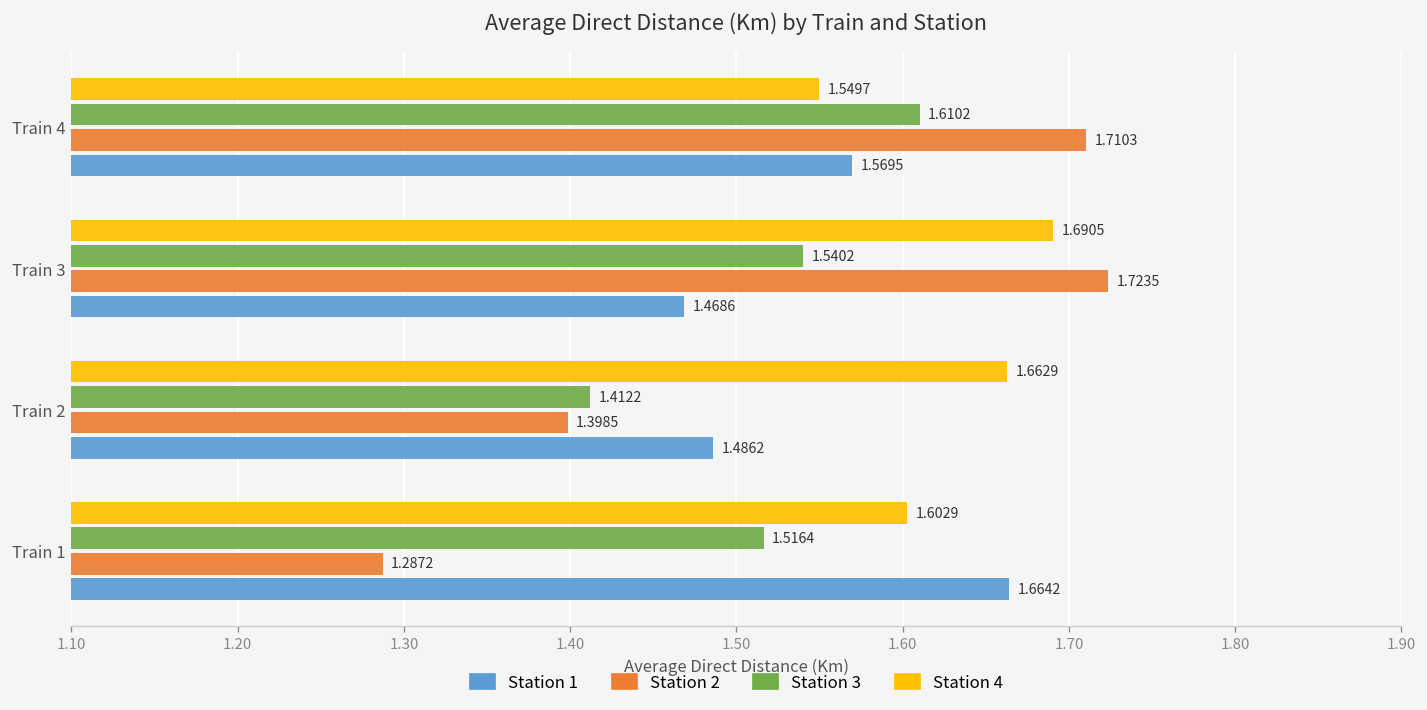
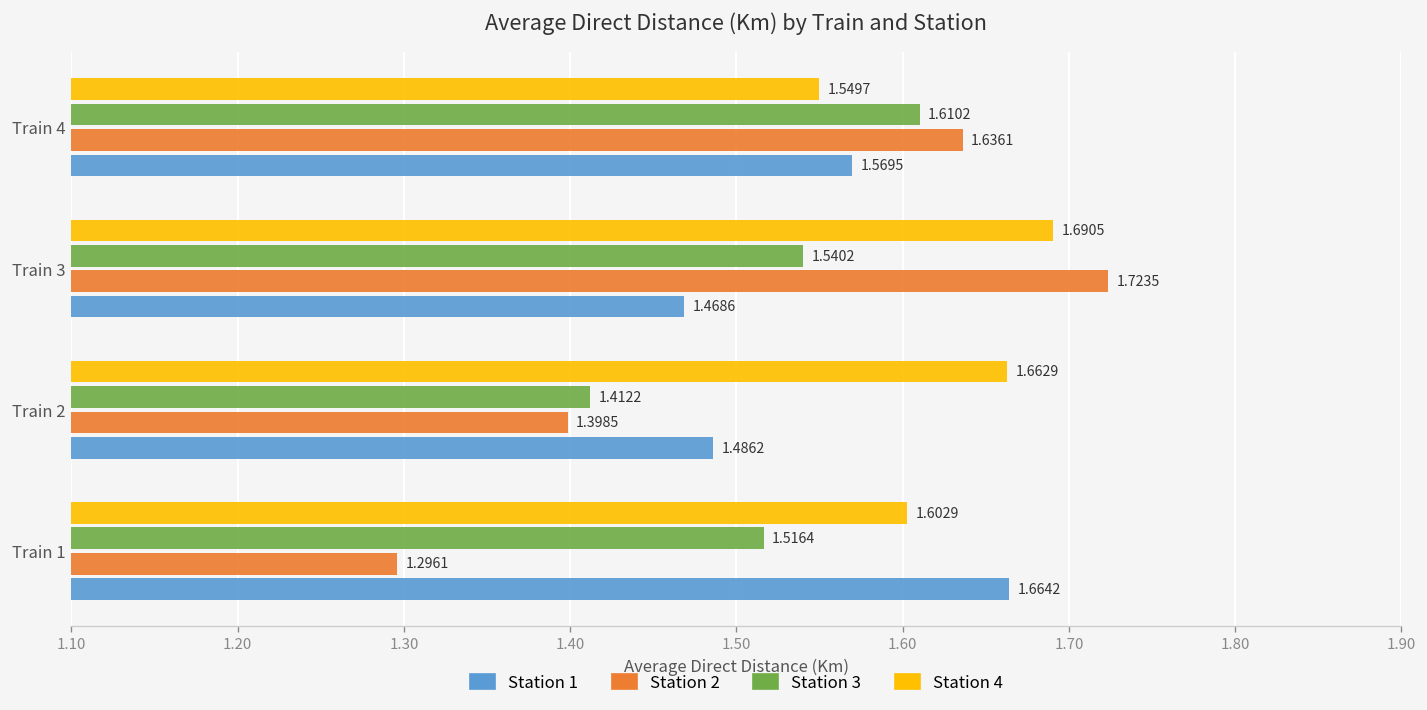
  {
    "Station 1": {
      "Train 4": 1.5695,
      "Train 3": 1.4686,
      "Train 2": 1.4862,
      "Train 1": 1.6642
    },
    "Station 2": {
-     "Train 4": 1.7103,
+     "Train 4": 1.6361,
      "Train 3": 1.7235,
      "Train 2": 1.3985,
-     "Train 1": 1.2872
+     "Train 1": 1.2961
    },
    "Station 3": {
      "Train 4": 1.6102,
      "Train 3": 1.5402,
      "Train 2": 1.4122,
      "Train 1": 1.5164
    },
    "Station 4": {
      "Train 4": 1.5497,
      "Train 3": 1.6905,
      "Train 2": 1.6629,
      "Train 1": 1.6029
    }
  }
